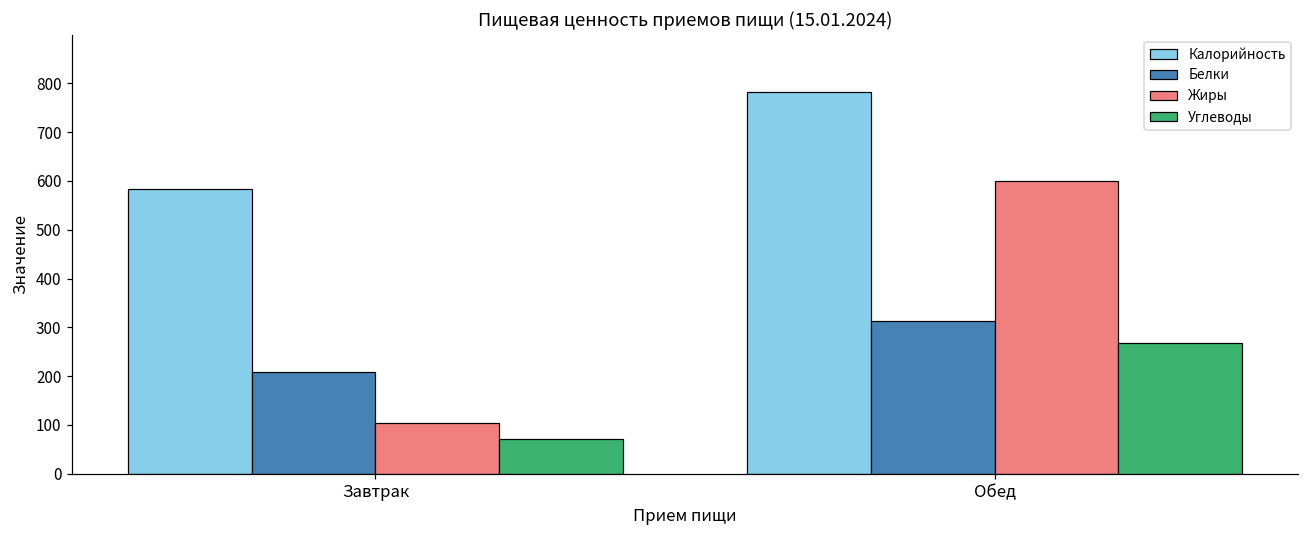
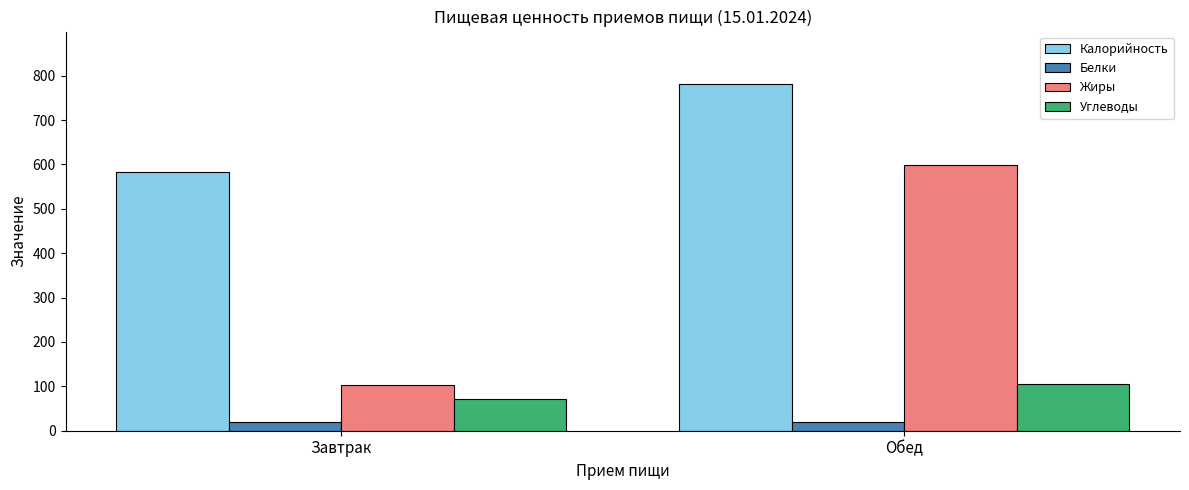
  {
    "Калорийность": {
      "Завтрак": 580,
      "Обед": 780
    },
    "Белки": {
-     "Завтрак": 210,
-     "Обед": 310
+     "Завтрак": 20,
+     "Обед": 20
    },
    "Жиры": {
      "Завтрак": 100,
      "Обед": 600
    },
    "Углеводы": {
      "Завтрак": 70,
-     "Обед": 270
+     "Обед": 110
    }
  }
